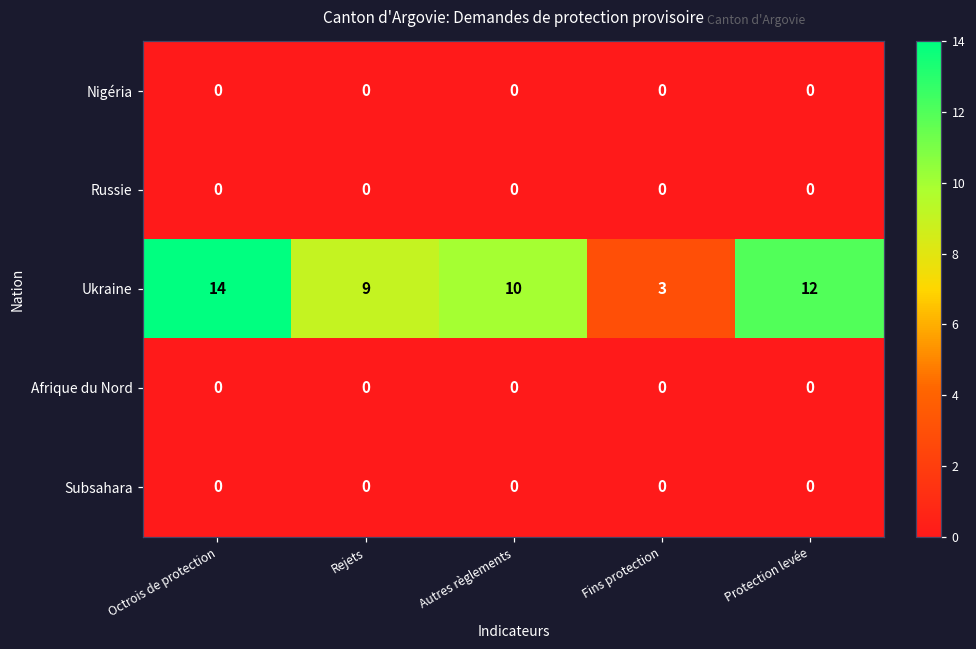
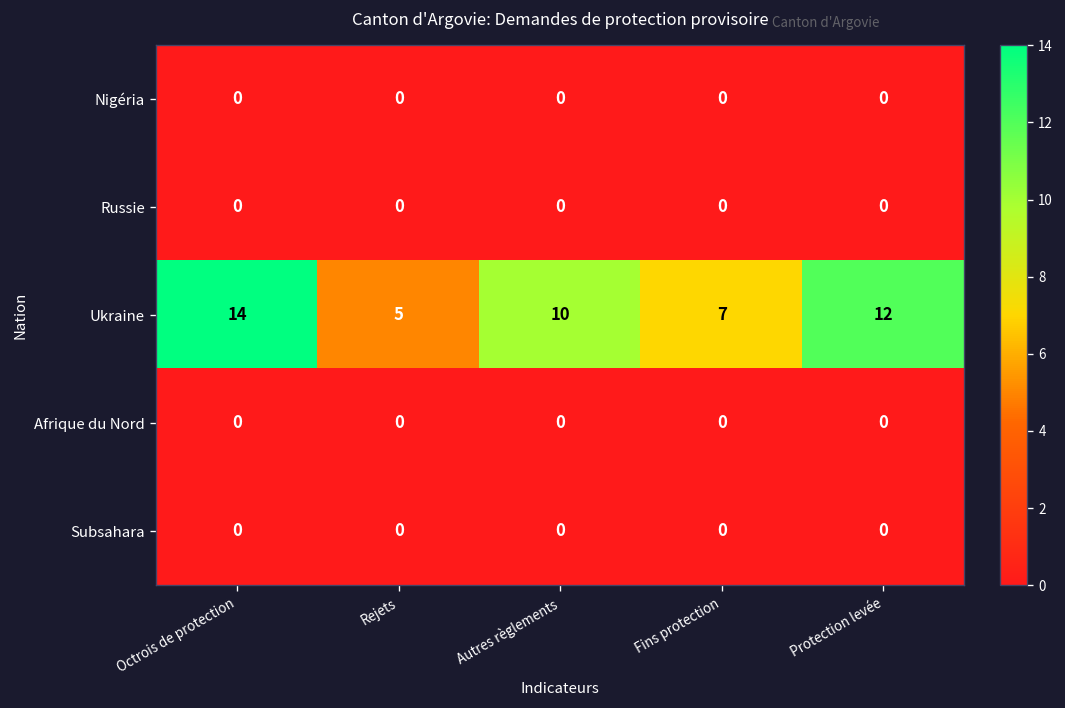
  {
    "Nigéria": {
      "Octrois de protection": 0,
      "Rejets": 0,
      "Autres règlements": 0,
      "Fins protection": 0,
      "Protection levée": 0
    },
    "Russie": {
      "Octrois de protection": 0,
      "Rejets": 0,
      "Autres règlements": 0,
      "Fins protection": 0,
      "Protection levée": 0
    },
    "Ukraine": {
      "Octrois de protection": 14,
-     "Rejets": 9,
+     "Rejets": 5,
      "Autres règlements": 10,
-     "Fins protection": 3,
+     "Fins protection": 7,
      "Protection levée": 12
    },
    "Afrique du Nord": {
      "Octrois de protection": 0,
      "Rejets": 0,
      "Autres règlements": 0,
      "Fins protection": 0,
      "Protection levée": 0
    },
    "Subsahara": {
      "Octrois de protection": 0,
      "Rejets": 0,
      "Autres règlements": 0,
      "Fins protection": 0,
      "Protection levée": 0
    }
  }
